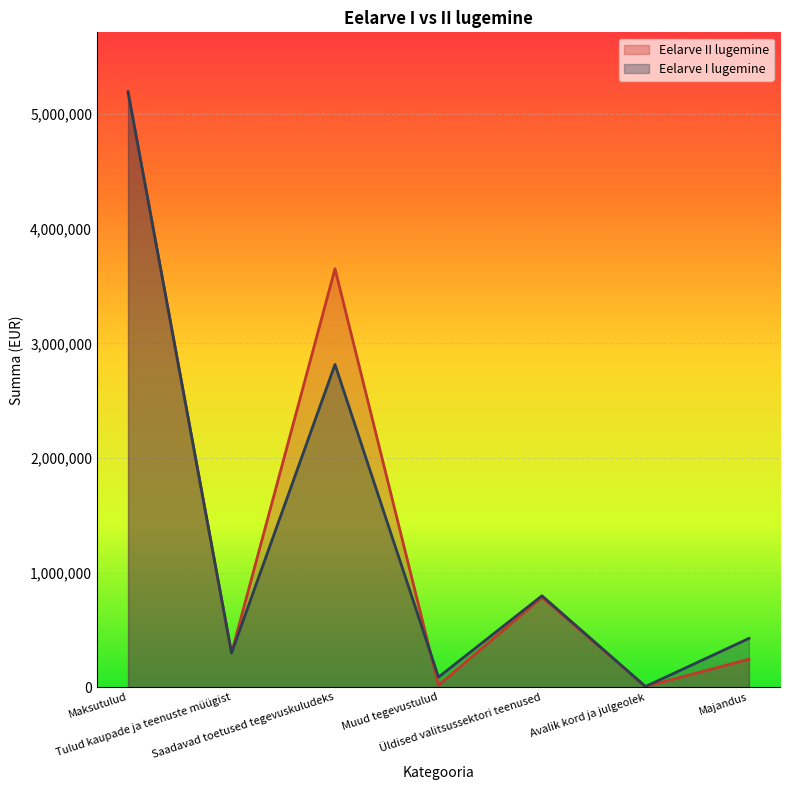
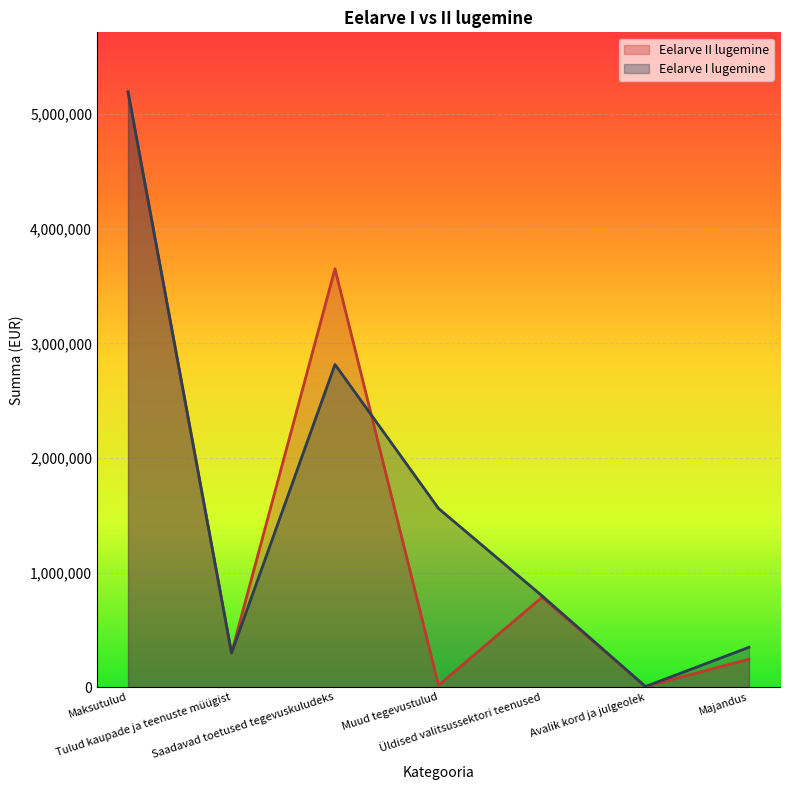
  {
    "Eelarve II lugemine": {
      "Saadavad toetused tegevuskuludeks": "3,650,000",
      "Muud tegevustulud": "20,000",
      "Majandus": "240,000"
    },
    "Eelarve I lugemine": {
      "Saadavad toetused tegevuskuludeks": "2,820,000",
-     "Muud tegevustulud": "90,000",
-     "Majandus": "430,000"
+     "Muud tegevustulud": "1,560,000",
+     "Majandus": "350,000"
    }
  }
